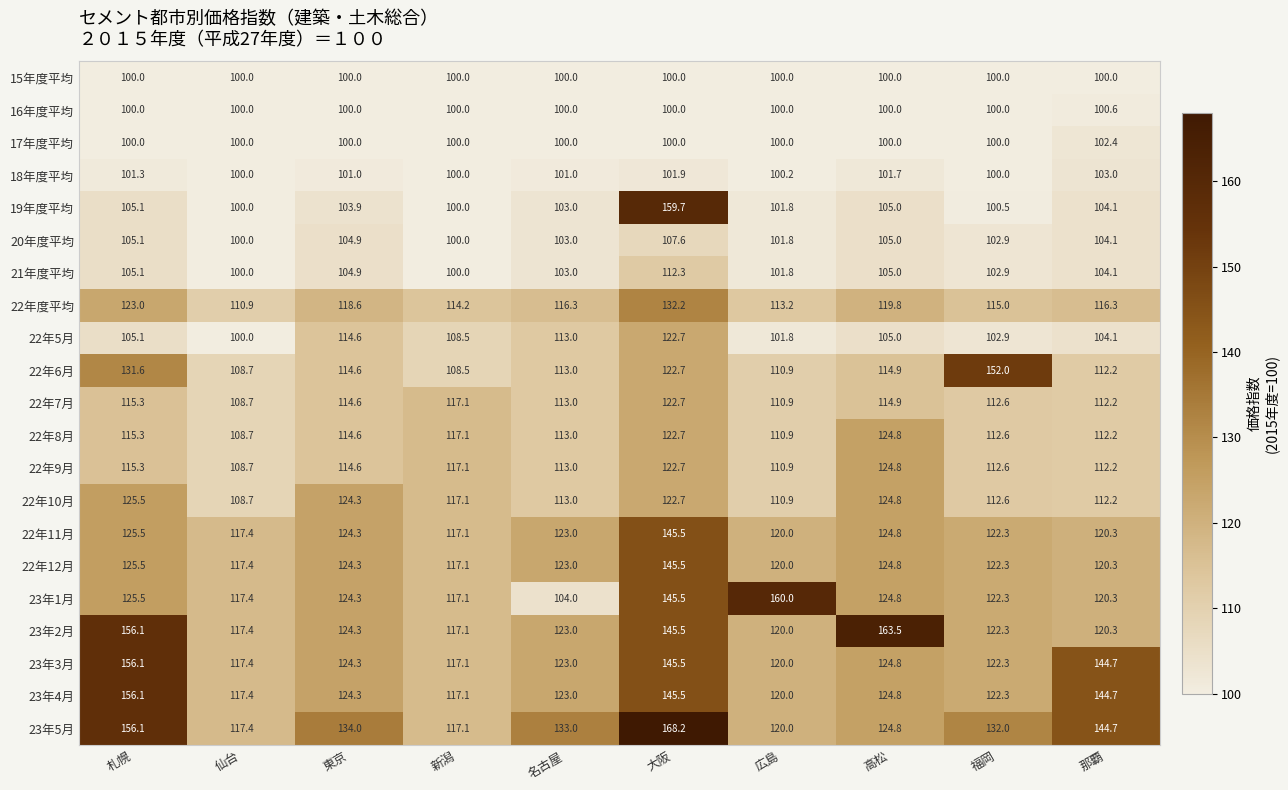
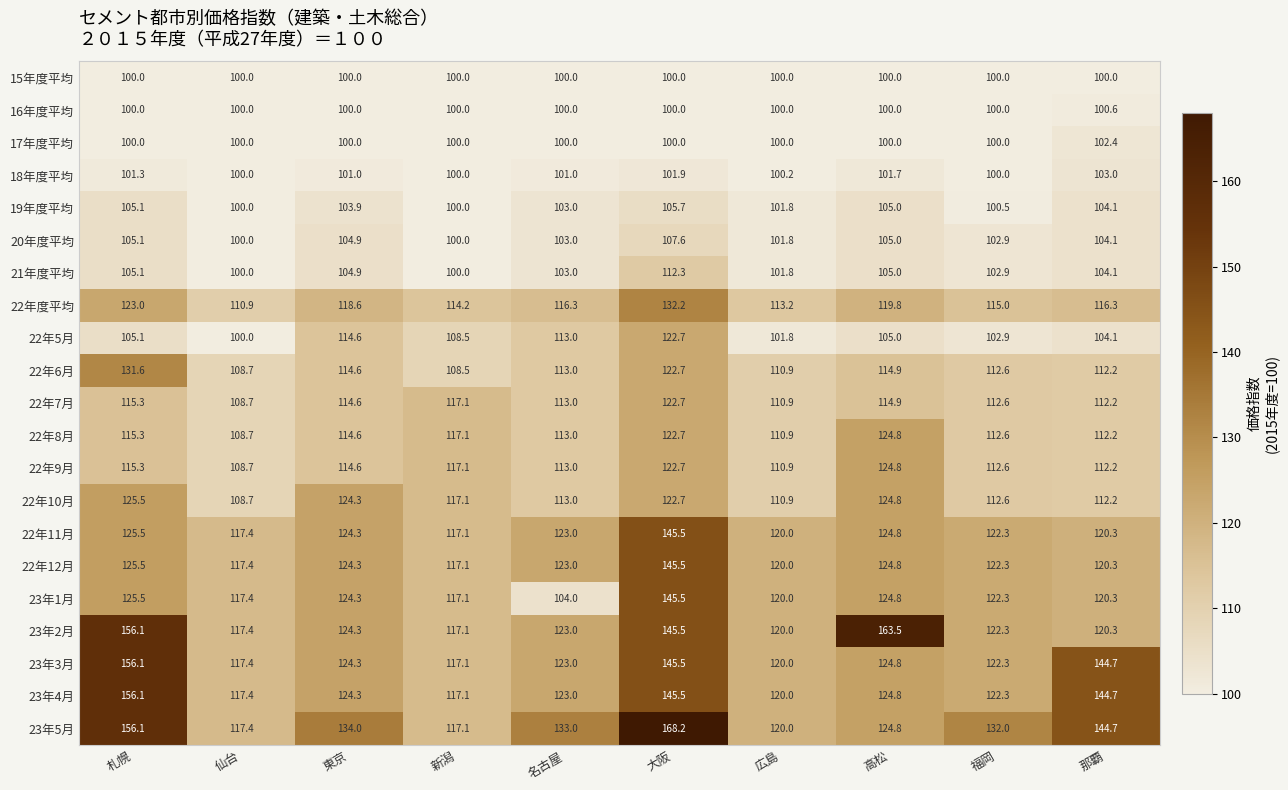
  {
    "19年度平均": {
      "札幌": 105.1,
      "仙台": 100.0,
      "東京": 103.9,
      "新潟": 100.0,
      "名古屋": 103.0,
-     "大阪": 159.7,
+     "大阪": 105.7,
      "広島": 101.8,
      "高松": 105.0,
      "福岡": 100.5,
      "那覇": 104.1
    },
    "22年6月": {
      "札幌": 131.6,
      "仙台": 108.7,
      "東京": 114.6,
      "新潟": 108.5,
      "名古屋": 113.0,
      "大阪": 122.7,
      "広島": 110.9,
      "高松": 114.9,
-     "福岡": 152.0,
+     "福岡": 112.6,
      "那覇": 112.2
    },
    "23年1月": {
      "札幌": 125.5,
      "仙台": 117.4,
      "東京": 124.3,
      "新潟": 117.1,
      "名古屋": 104.0,
      "大阪": 145.5,
-     "広島": 160.0,
+     "広島": 120.0,
      "高松": 124.8,
      "福岡": 122.3,
      "那覇": 120.3
    }
  }
